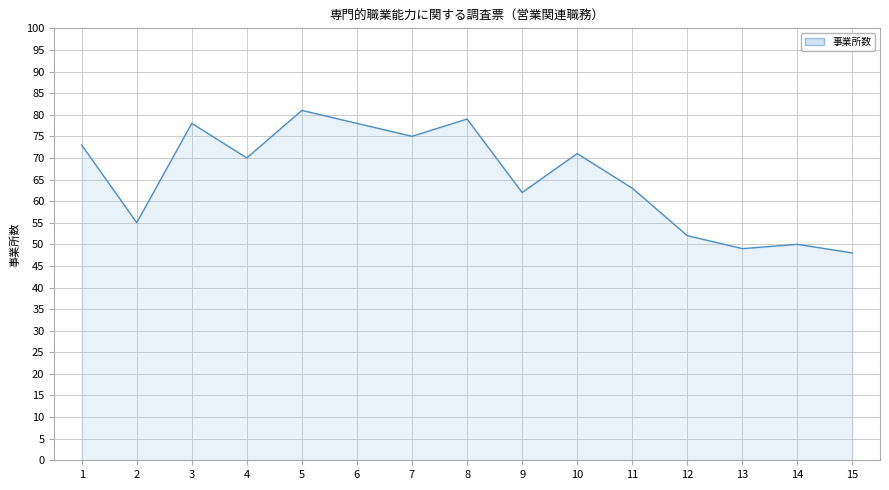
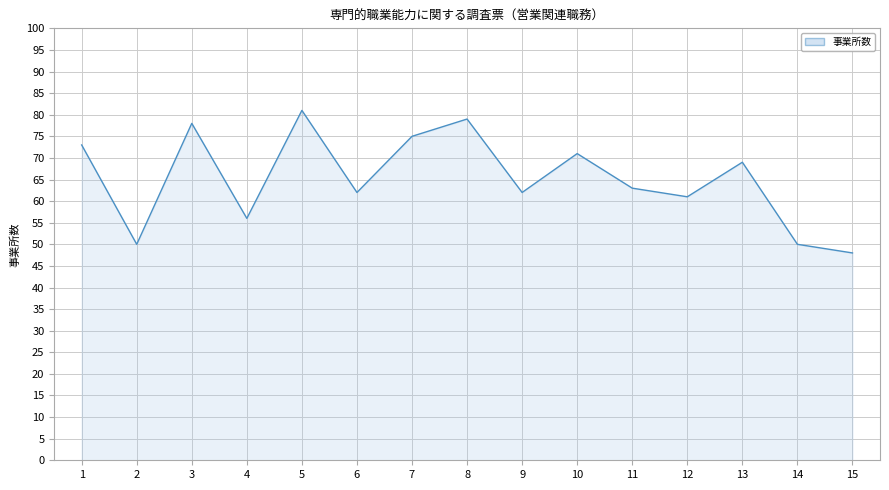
  {
    "1": 73,
-   "2": 55,
+   "2": 50,
    "3": 78,
-   "4": 70,
+   "4": 56,
    "5": 81,
-   "6": 78,
+   "6": 62,
    "7": 75,
    "8": 79,
    "9": 62,
    "10": 71,
    "11": 63,
-   "12": 52,
-   "13": 49,
+   "12": 61,
+   "13": 69,
    "14": 50,
    "15": 48
  }
